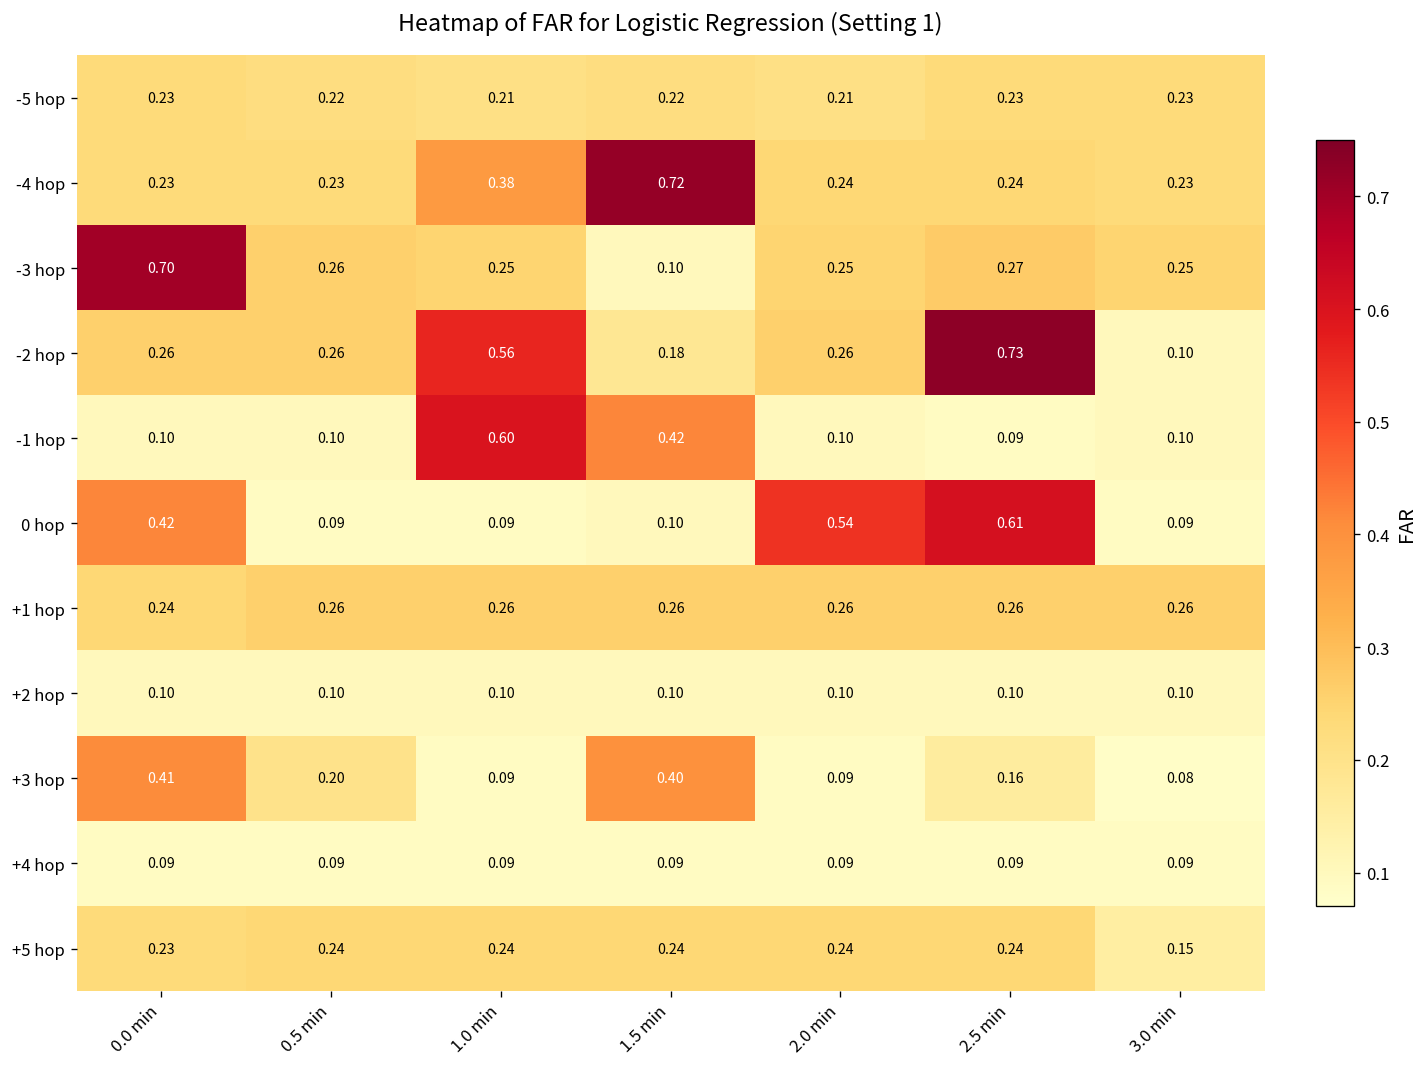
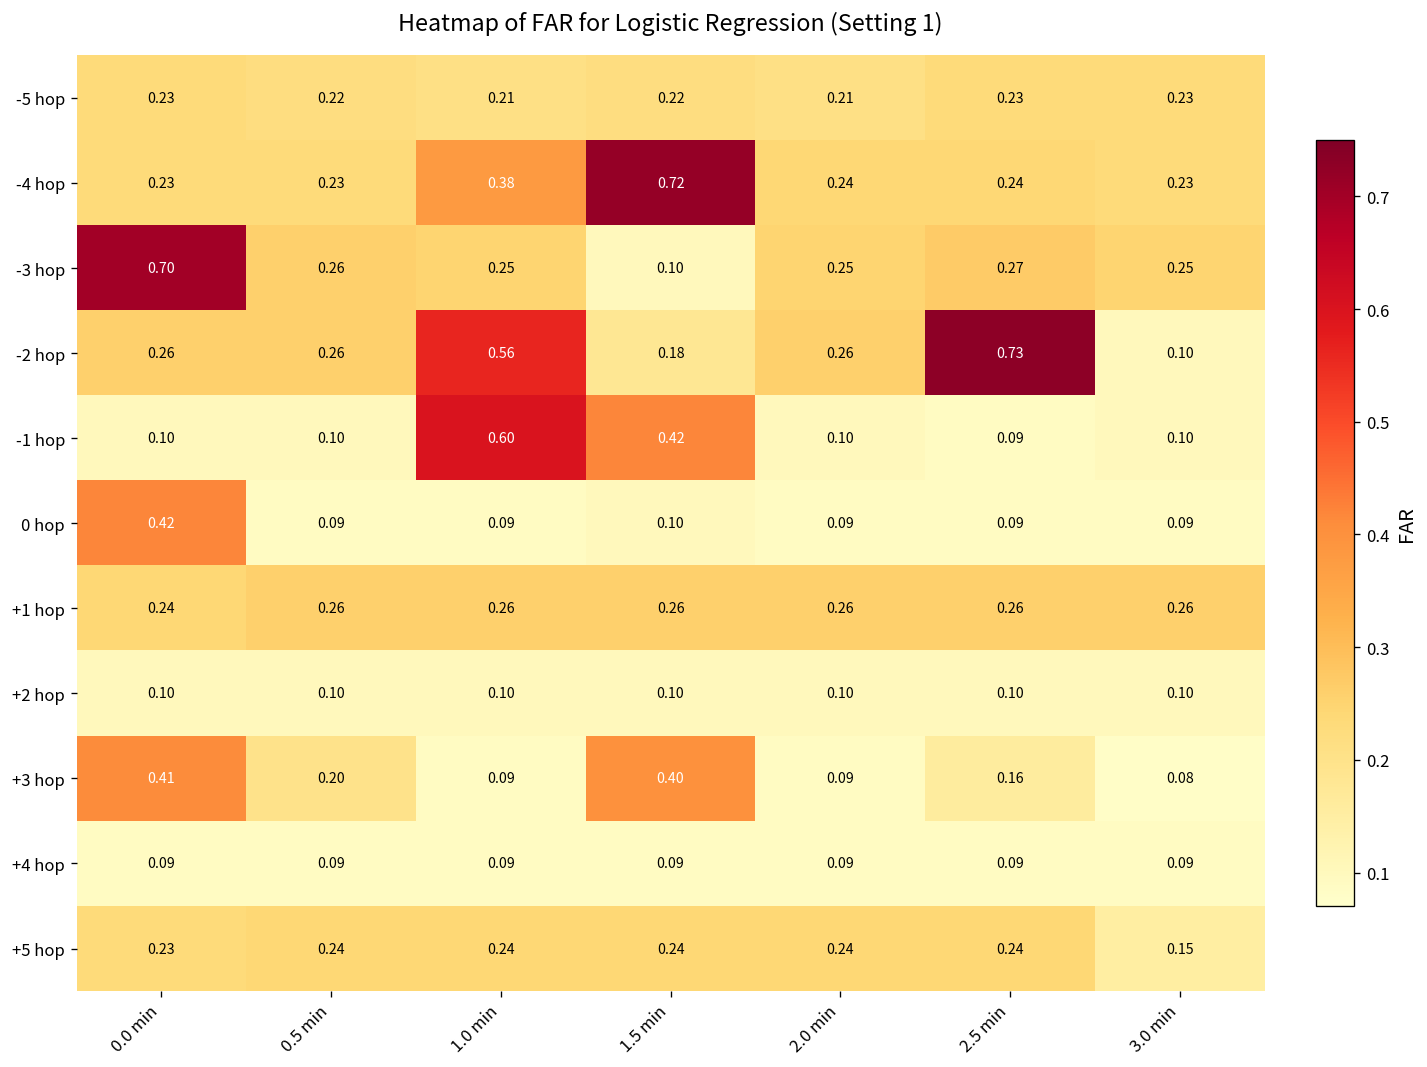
  {
    "-5 hop": {
      "0.0 min": 0.23,
      "0.5 min": 0.22,
      "1.0 min": 0.21,
      "1.5 min": 0.22,
      "2.0 min": 0.21,
      "2.5 min": 0.23,
      "3.0 min": 0.23
    },
    "-4 hop": {
      "0.0 min": 0.23,
      "0.5 min": 0.23,
      "1.0 min": 0.38,
      "1.5 min": 0.72,
      "2.0 min": 0.24,
      "2.5 min": 0.24,
      "3.0 min": 0.23
    },
    "-3 hop": {
      "0.0 min": 0.70,
      "0.5 min": 0.26,
      "1.0 min": 0.25,
      "1.5 min": 0.10,
      "2.0 min": 0.25,
      "2.5 min": 0.27,
      "3.0 min": 0.25
    },
    "-2 hop": {
      "0.0 min": 0.26,
      "0.5 min": 0.26,
      "1.0 min": 0.56,
      "1.5 min": 0.18,
      "2.0 min": 0.26,
      "2.5 min": 0.73,
      "3.0 min": 0.10
    },
    "-1 hop": {
      "0.0 min": 0.10,
      "0.5 min": 0.10,
      "1.0 min": 0.60,
      "1.5 min": 0.42,
      "2.0 min": 0.10,
      "2.5 min": 0.09,
      "3.0 min": 0.10
    },
    "0 hop": {
      "0.0 min": 0.42,
      "0.5 min": 0.09,
      "1.0 min": 0.09,
      "1.5 min": 0.10,
-     "2.0 min": 0.54,
-     "2.5 min": 0.61,
+     "2.0 min": 0.09,
+     "2.5 min": 0.09,
      "3.0 min": 0.09
    },
    "+1 hop": {
      "0.0 min": 0.24,
      "0.5 min": 0.26,
      "1.0 min": 0.26,
      "1.5 min": 0.26,
      "2.0 min": 0.26,
      "2.5 min": 0.26,
      "3.0 min": 0.26
    },
    "+2 hop": {
      "0.0 min": 0.10,
      "0.5 min": 0.10,
      "1.0 min": 0.10,
      "1.5 min": 0.10,
      "2.0 min": 0.10,
      "2.5 min": 0.10,
      "3.0 min": 0.10
    },
    "+3 hop": {
      "0.0 min": 0.41,
      "0.5 min": 0.20,
      "1.0 min": 0.09,
      "1.5 min": 0.40,
      "2.0 min": 0.09,
      "2.5 min": 0.16,
      "3.0 min": 0.08
    },
    "+4 hop": {
      "0.0 min": 0.09,
      "0.5 min": 0.09,
      "1.0 min": 0.09,
      "1.5 min": 0.09,
      "2.0 min": 0.09,
      "2.5 min": 0.09,
      "3.0 min": 0.09
    },
    "+5 hop": {
      "0.0 min": 0.23,
      "0.5 min": 0.24,
      "1.0 min": 0.24,
      "1.5 min": 0.24,
      "2.0 min": 0.24,
      "2.5 min": 0.24,
      "3.0 min": 0.15
    }
  }
